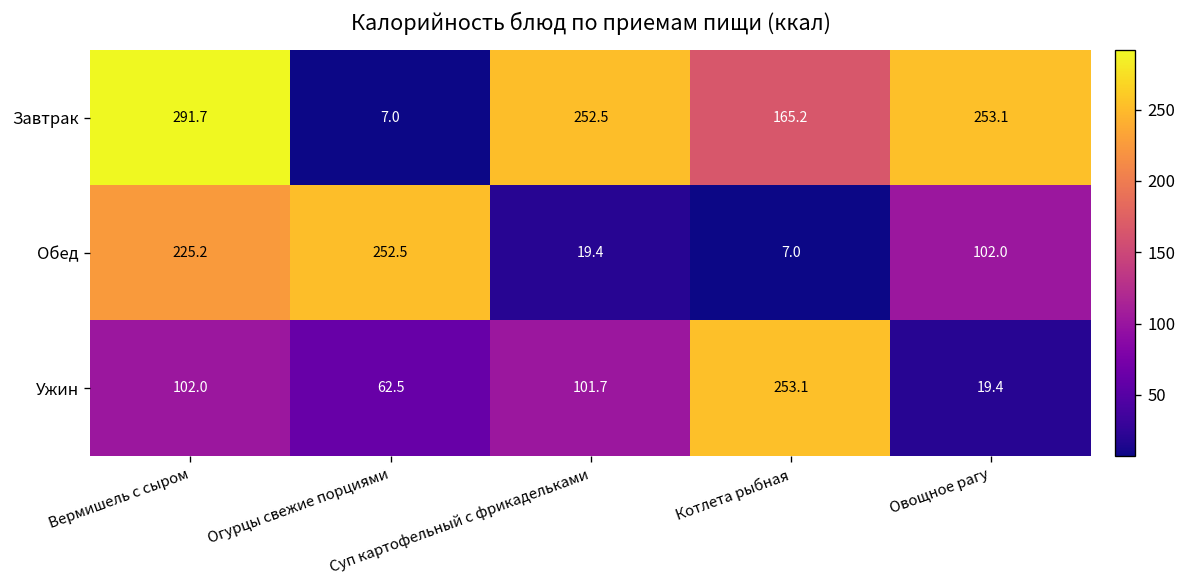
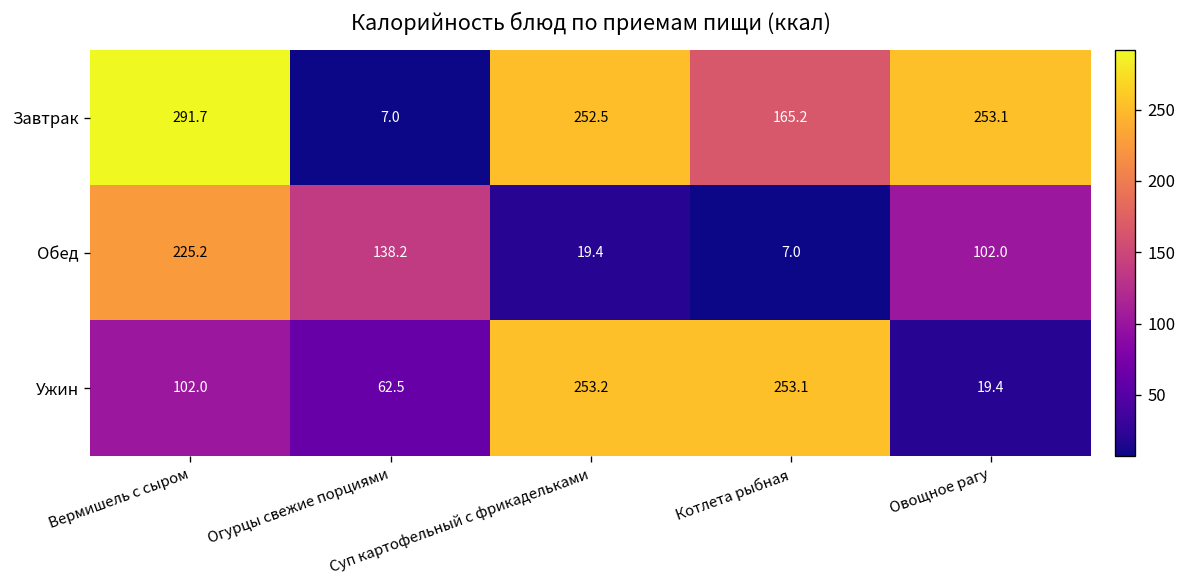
  {
    "Завтрак": {
      "Вермишель с сыром": 291.7,
      "Огурцы свежие порциями": 7.0,
      "Суп картофельный с фрикадельками": 252.5,
      "Котлета рыбная": 165.2,
      "Овощное рагу": 253.1
    },
    "Обед": {
      "Вермишель с сыром": 225.2,
-     "Огурцы свежие порциями": 252.5,
+     "Огурцы свежие порциями": 138.2,
      "Суп картофельный с фрикадельками": 19.4,
      "Котлета рыбная": 7.0,
      "Овощное рагу": 102.0
    },
    "Ужин": {
      "Вермишель с сыром": 102.0,
      "Огурцы свежие порциями": 62.5,
-     "Суп картофельный с фрикадельками": 101.7,
+     "Суп картофельный с фрикадельками": 253.2,
      "Котлета рыбная": 253.1,
      "Овощное рагу": 19.4
    }
  }
